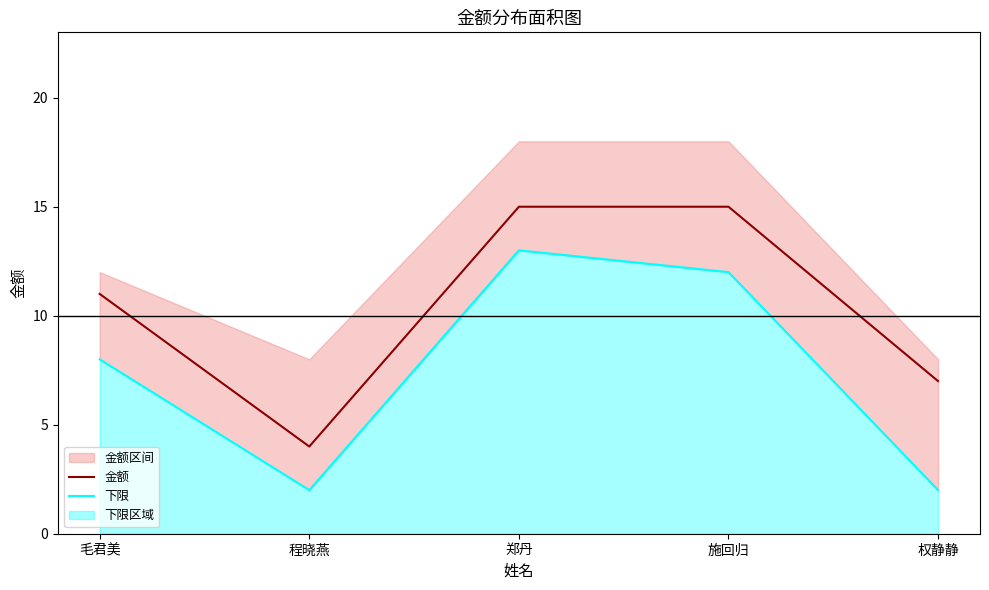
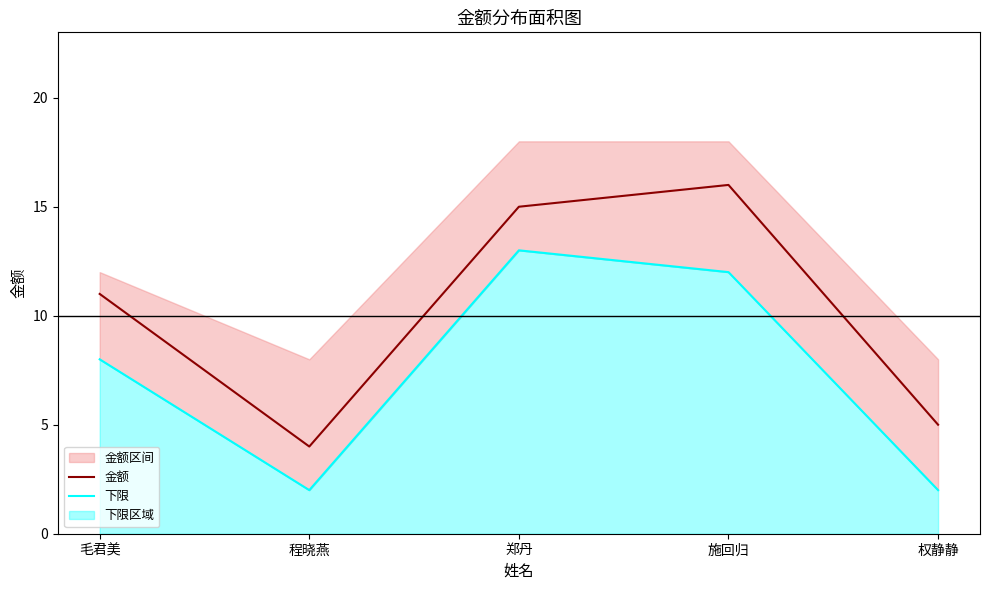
  {
    "金额": {
      "毛君美": 11,
      "程晓燕": 4,
      "郑丹": 15,
-     "施回归": 15,
-     "权静静": 7
+     "施回归": 16,
+     "权静静": 5
    },
    "下限区域": {
      "毛君美": 8,
      "程晓燕": 2,
      "郑丹": 13,
      "施回归": 12,
      "权静静": 2
    }
  }
